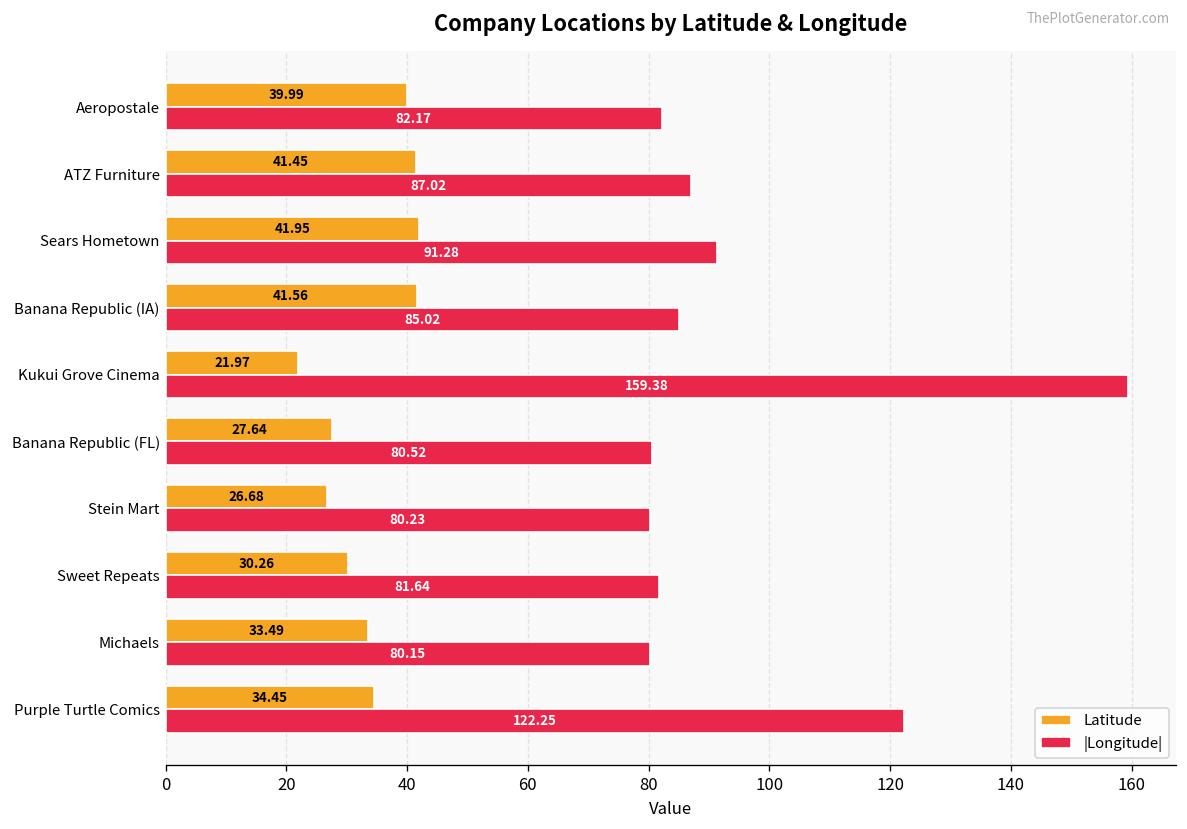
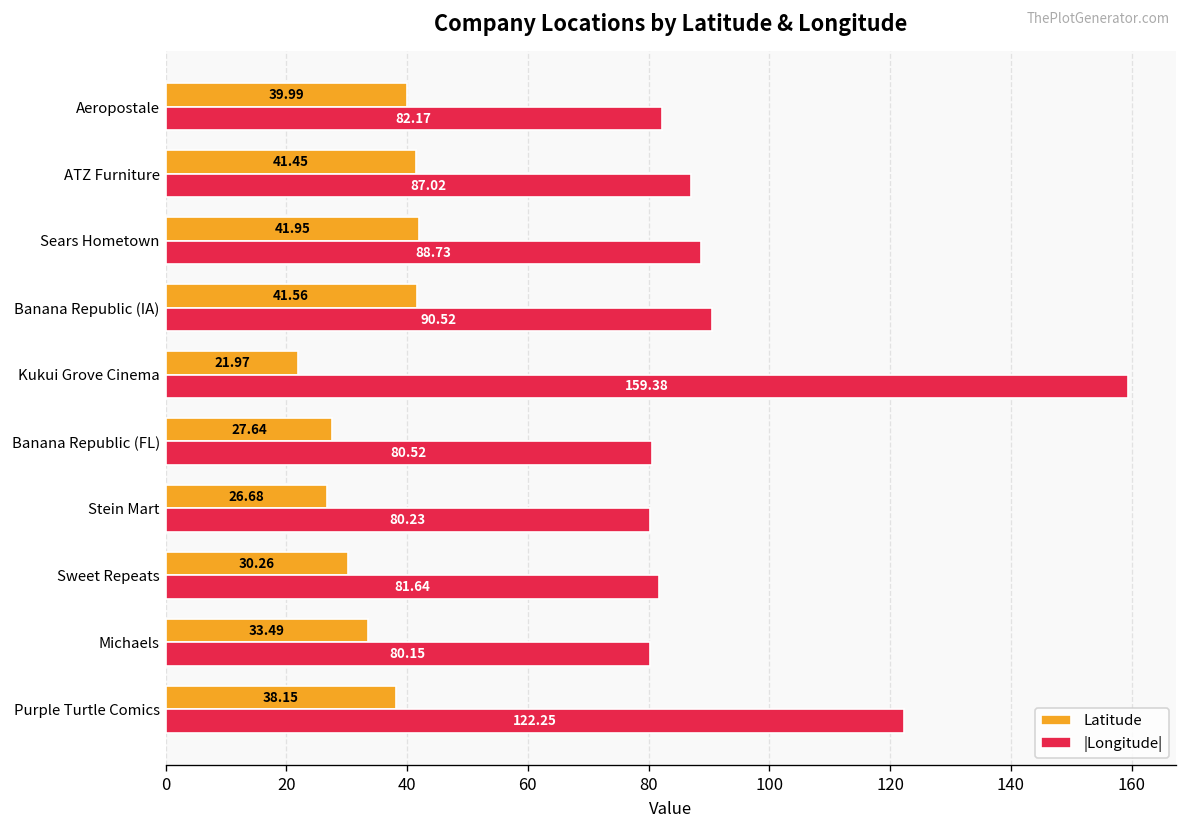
  {
    "Latitude": {
      "Aeropostale": 39.99,
      "ATZ Furniture": 41.45,
      "Sears Hometown": 41.95,
      "Banana Republic (IA)": 41.56,
      "Kukui Grove Cinema": 21.97,
      "Banana Republic (FL)": 27.64,
      "Stein Mart": 26.68,
      "Sweet Repeats": 30.26,
      "Michaels": 33.49,
-     "Purple Turtle Comics": 34.45
+     "Purple Turtle Comics": 38.15
    },
    "|Longitude|": {
      "Aeropostale": 82.17,
      "ATZ Furniture": 87.02,
-     "Sears Hometown": 91.28,
-     "Banana Republic (IA)": 85.02,
+     "Sears Hometown": 88.73,
+     "Banana Republic (IA)": 90.52,
      "Kukui Grove Cinema": 159.38,
      "Banana Republic (FL)": 80.52,
      "Stein Mart": 80.23,
      "Sweet Repeats": 81.64,
      "Michaels": 80.15,
      "Purple Turtle Comics": 122.25
    }
  }
